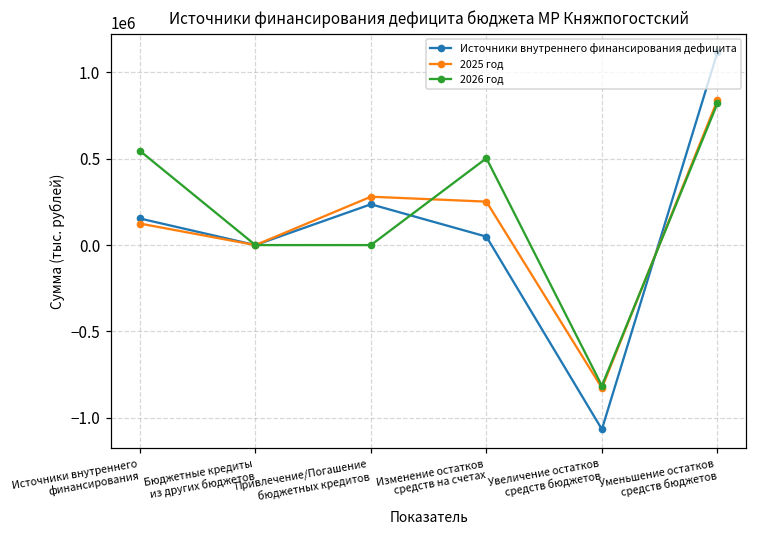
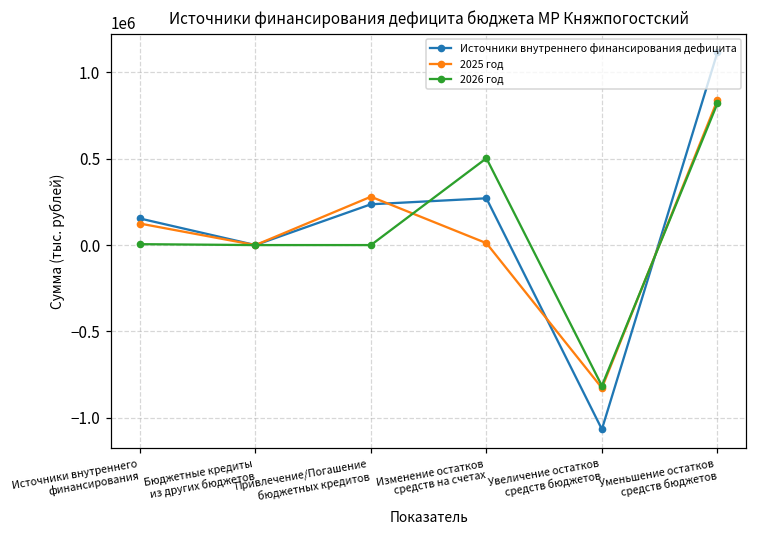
  {
    "Источники внутреннего финансирования дефицита": {
      "Источники внутреннего финансирования": 150000,
      "Привлечение/Погашение бюджетных кредитов": 240000,
-     "Изменение остатков средств на счетах": 50000,
+     "Изменение остатков средств на счетах": 270000,
      "Увеличение остатков средств бюджетов": -1070000
    },
    "2025 год": {
      "Источники внутреннего финансирования": 120000,
      "Привлечение/Погашение бюджетных кредитов": 280000,
-     "Изменение остатков средств на счетах": 250000,
+     "Изменение остатков средств на счетах": 10000,
      "Уменьшение остатков средств бюджетов": 840000
    },
    "2026 год": {
-     "Источники внутреннего финансирования": 550000,
+     "Источники внутреннего финансирования": 10000,
      "Привлечение/Погашение бюджетных кредитов": 0,
      "Изменение остатков средств на счетах": 500000,
      "Уменьшение остатков средств бюджетов": 820000
    }
  }
